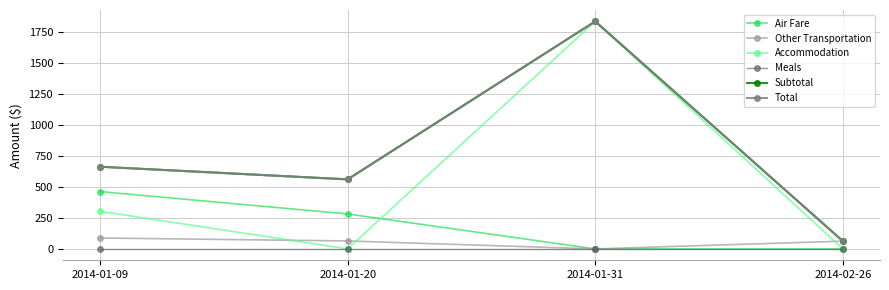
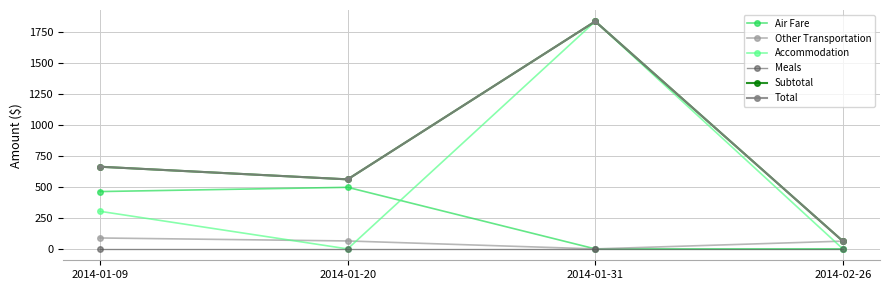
  {
    "Air Fare": {
      "2014-01-09": 460,
-     "2014-01-20": 280
+     "2014-01-20": 500
    },
    "Accommodation": {
      "2014-01-09": 300
    }
  }
